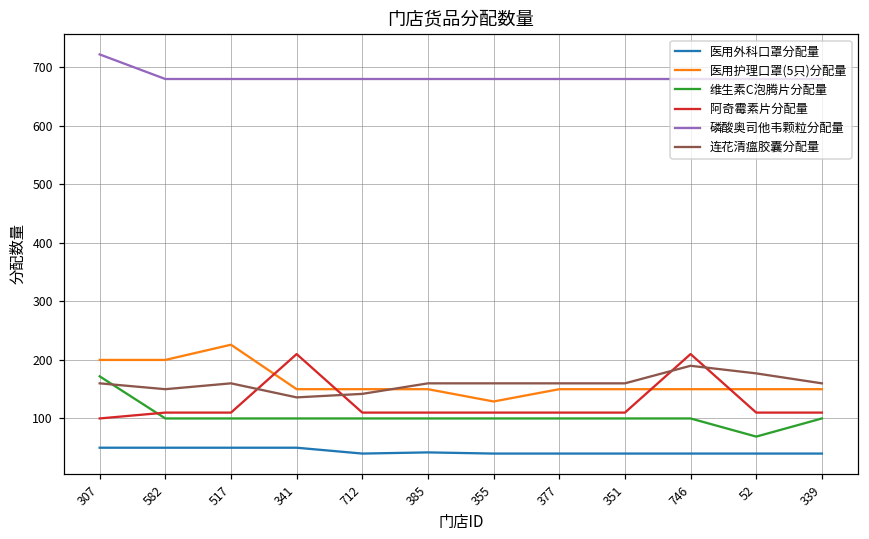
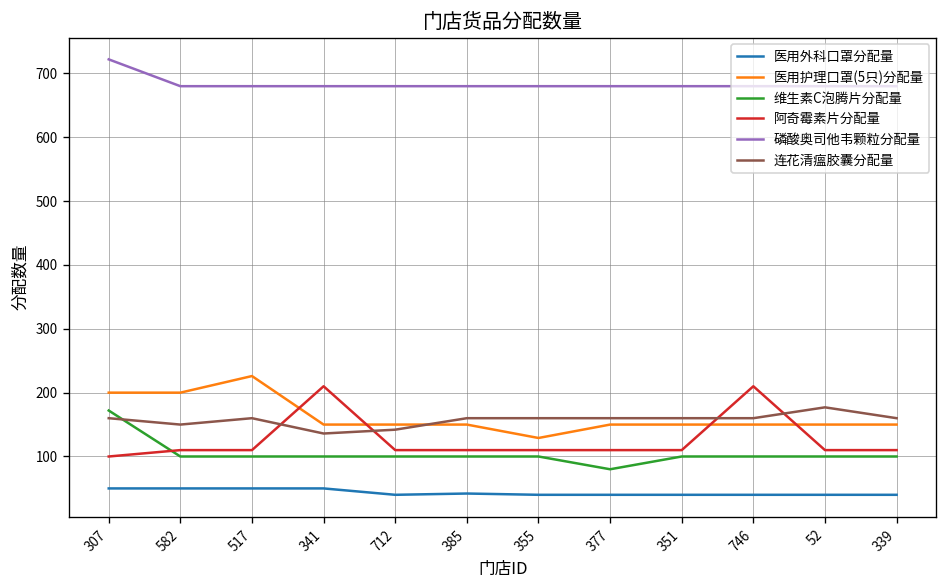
  {
    "医用外科口罩分配量": {
      "307": 50,
      "582": 50,
      "517": 50,
      "341": 50,
      "712": 40,
      "385": 40,
      "355": 40,
      "377": 40,
      "351": 40,
      "746": 40,
      "52": 40,
      "339": 40
    },
    "医用护理口罩(5只)分配量": {
      "307": 200,
      "582": 200,
      "517": 230,
      "341": 150,
      "712": 150,
      "385": 150,
      "355": 130,
      "377": 150,
      "351": 150,
      "746": 150,
      "52": 150,
      "339": 150
    },
    "维生素C泡腾片分配量": {
      "307": 170,
      "582": 100,
      "517": 100,
      "341": 100,
      "712": 100,
      "385": 100,
      "355": 100,
-     "377": 100,
+     "377": 80,
      "351": 100,
      "746": 100,
-     "52": 70,
+     "52": 100,
      "339": 100
    },
    "阿奇霉素片分配量": {
      "307": 100,
      "582": 110,
      "517": 110,
      "341": 210,
      "712": 110,
      "385": 110,
      "355": 110,
      "377": 110,
      "351": 110,
      "746": 210,
      "52": 110,
      "339": 110
    },
    "磷酸奥司他韦颗粒分配量": {
      "307": 720,
      "582": 680,
      "517": 680,
      "341": 680,
      "712": 680,
      "385": 680,
      "355": 680,
      "377": 680,
      "351": 680
    },
    "连花清瘟胶囊分配量": {
      "307": 160,
      "582": 150,
      "517": 160,
      "341": 140,
      "712": 140,
      "385": 160,
      "355": 160,
      "377": 160,
      "351": 160,
-     "746": 190,
+     "746": 160,
      "52": 180,
      "339": 160
    }
  }
